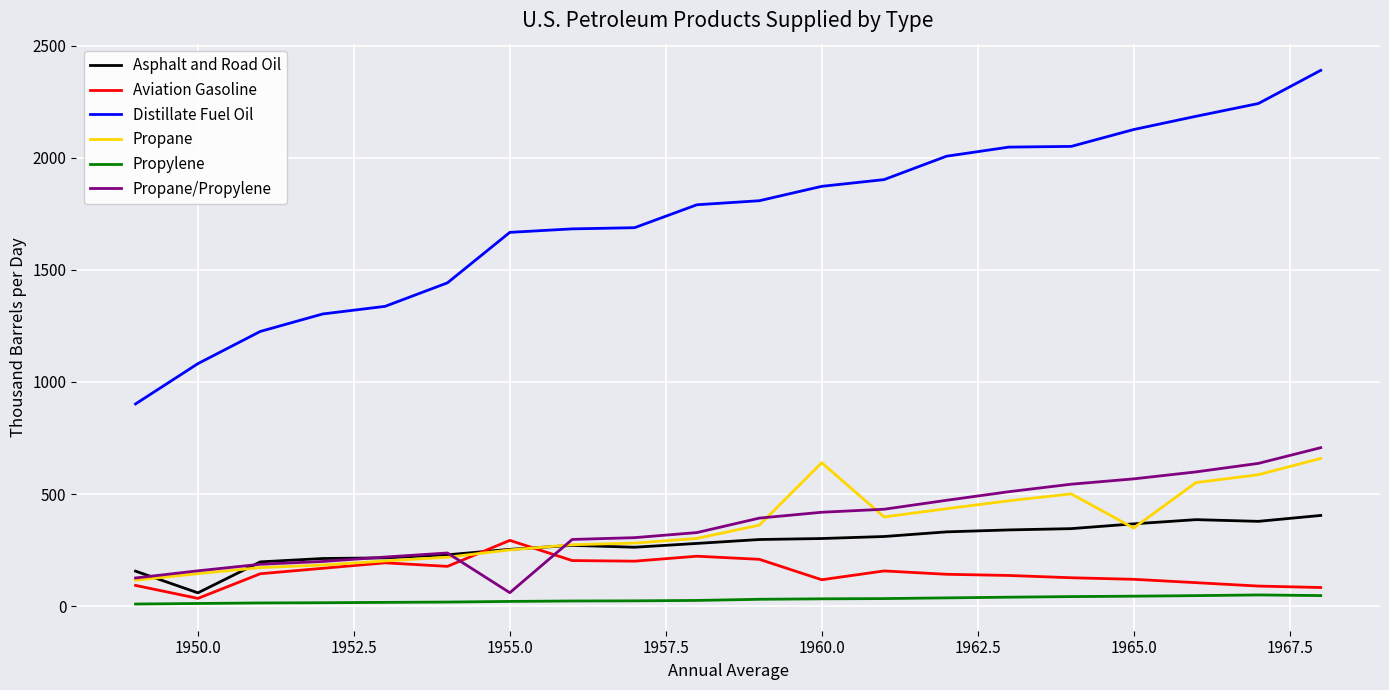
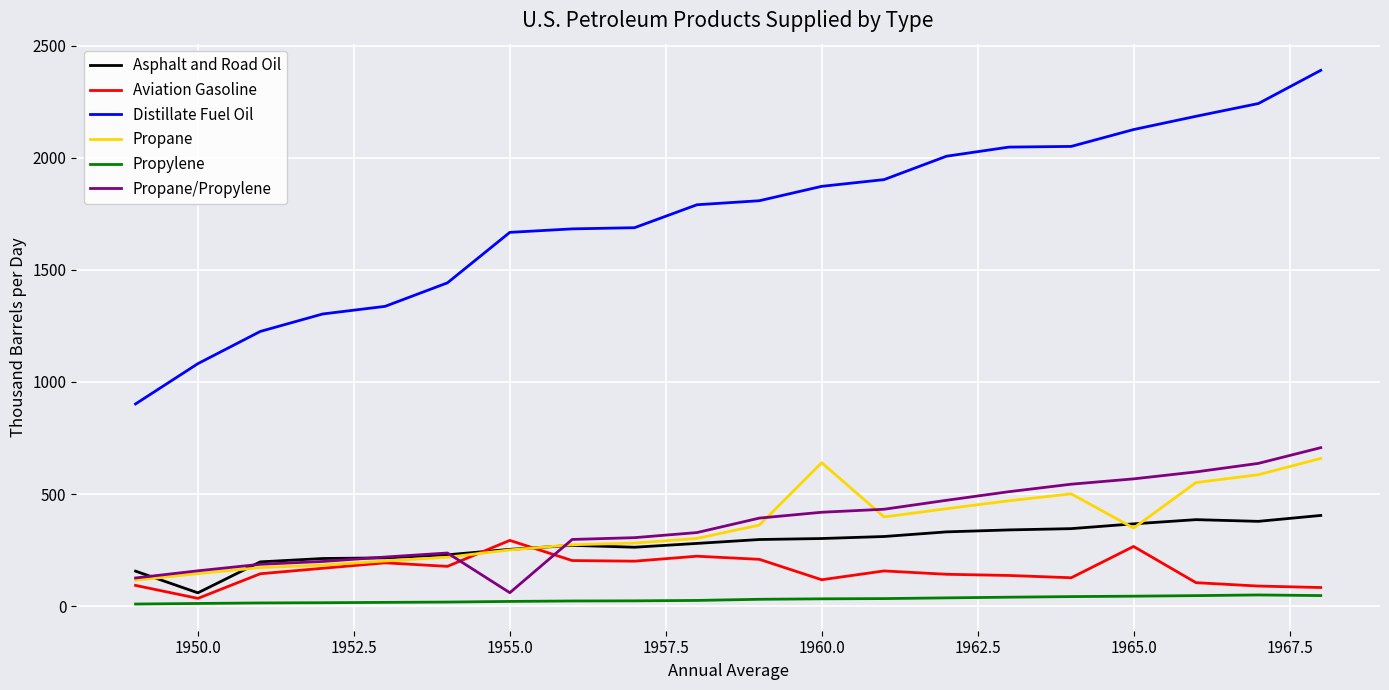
  {
    "Asphalt and Road Oil": {
      "1950.0": 60,
      "1960.0": 300,
      "1965.0": 370
    },
    "Aviation Gasoline": {
      "1950.0": 40,
      "1955.0": 290,
      "1960.0": 120,
-     "1965.0": 120
+     "1965.0": 270
    },
    "Distillate Fuel Oil": {
      "1950.0": 1080,
      "1955.0": 1670,
      "1960.0": 1870,
      "1965.0": 2130
    },
    "Propane": {
      "1950.0": 150,
      "1960.0": 640,
      "1965.0": 350
    },
    "Propylene": {
      "1950.0": 10,
      "1955.0": 20,
      "1960.0": 30,
      "1965.0": 50
    },
    "Propane/Propylene": {
      "1950.0": 160,
      "1955.0": 60,
      "1960.0": 420,
      "1965.0": 570
    }
  }
